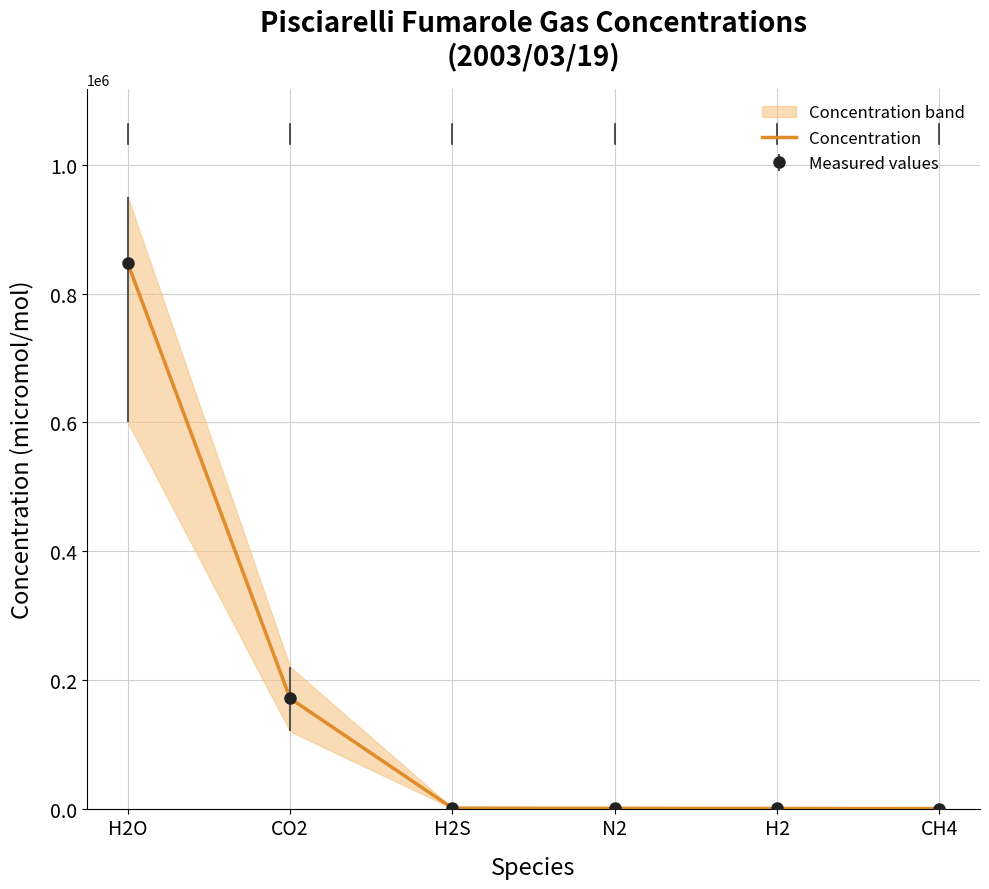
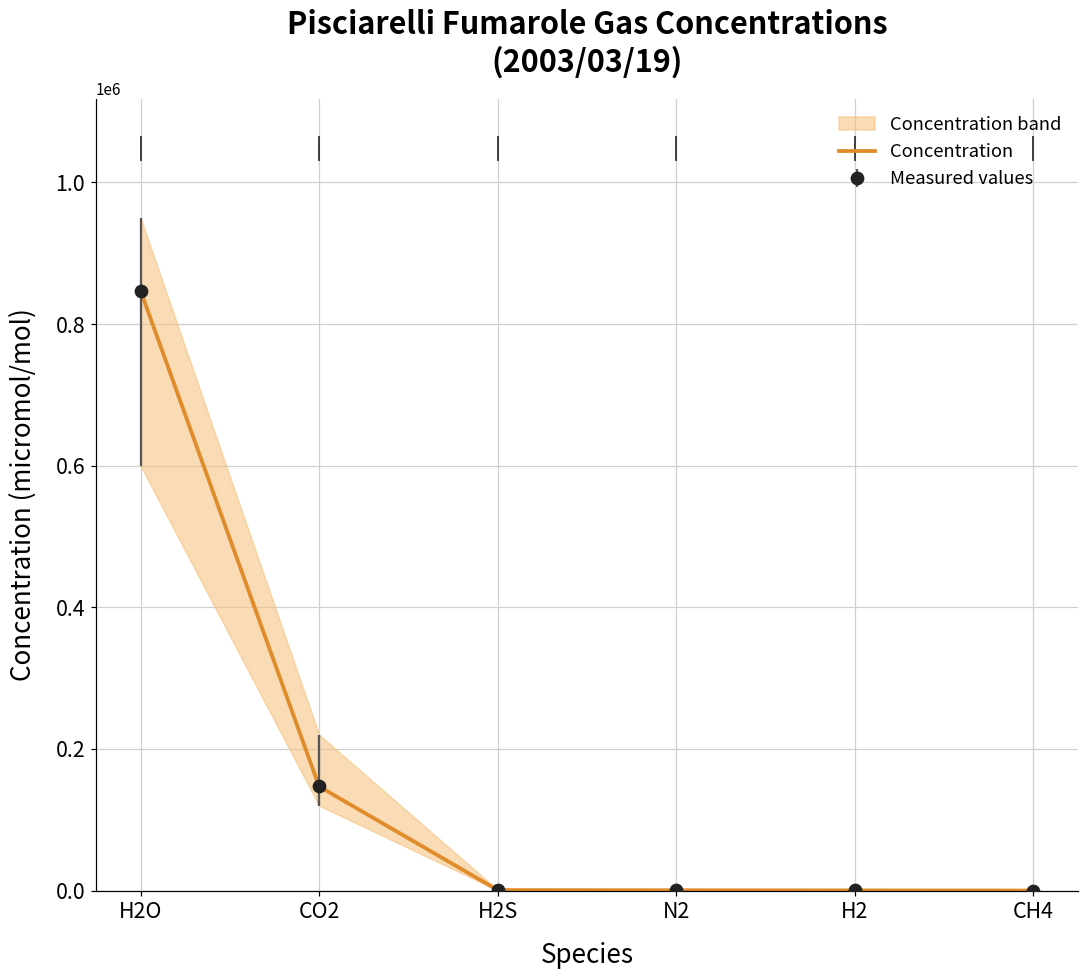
  {
    "Concentration": {
      "H2O": 850000,
-     "CO2": 170000
+     "CO2": 150000
    }
  }
